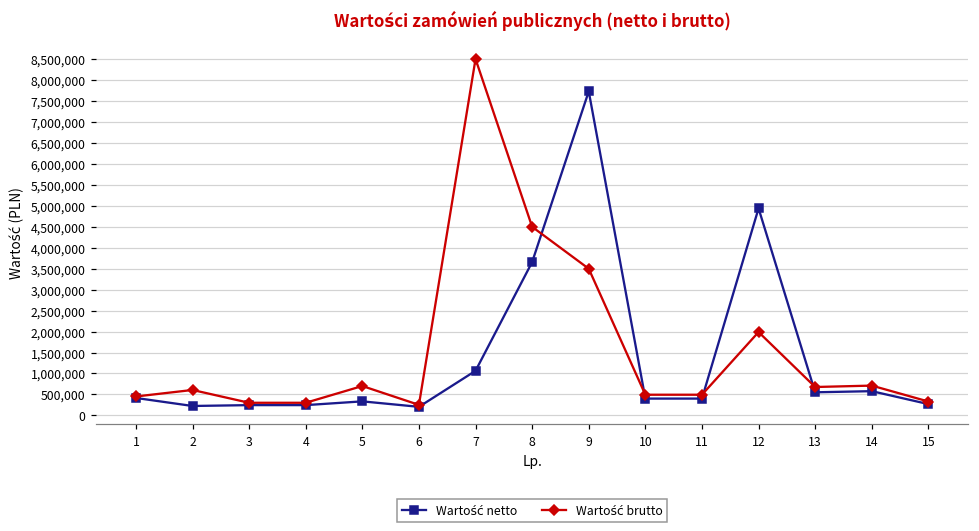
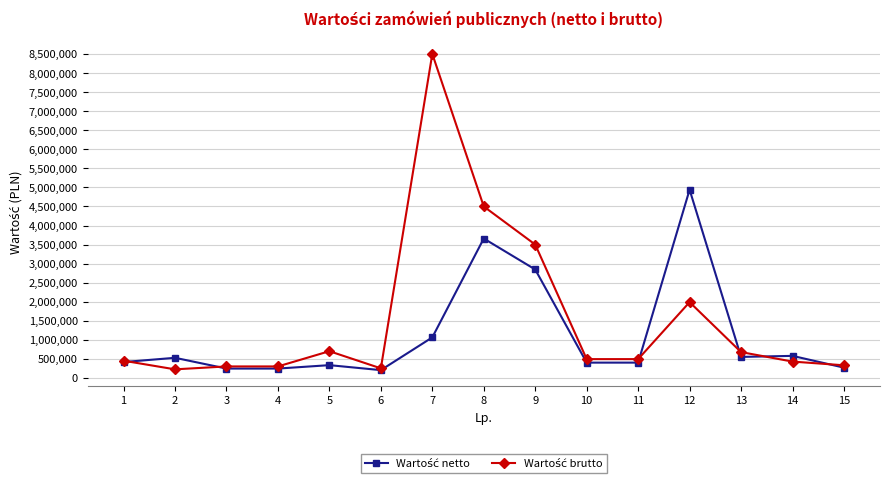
  {
    "Wartość netto": {
-     "2": "200,000",
+     "2": "500,000",
      "5": "300,000",
      "7": "1,100,000",
      "8": "3,700,000",
-     "9": "7,700,000",
+     "9": "2,800,000",
      "10": "400,000",
      "11": "400,000",
      "12": "4,900,000",
      "13": "600,000",
      "14": "600,000"
    },
    "Wartość brutto": {
-     "2": "600,000",
+     "2": "200,000",
      "5": "700,000",
      "7": "8,500,000",
      "8": "4,500,000",
      "9": "3,500,000",
      "10": "500,000",
      "11": "500,000",
      "12": "2,000,000",
      "13": "700,000",
-     "14": "700,000"
+     "14": "400,000"
    }
  }
